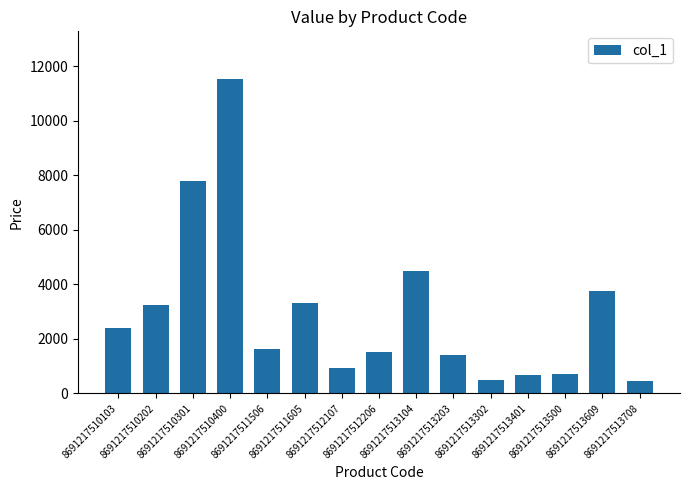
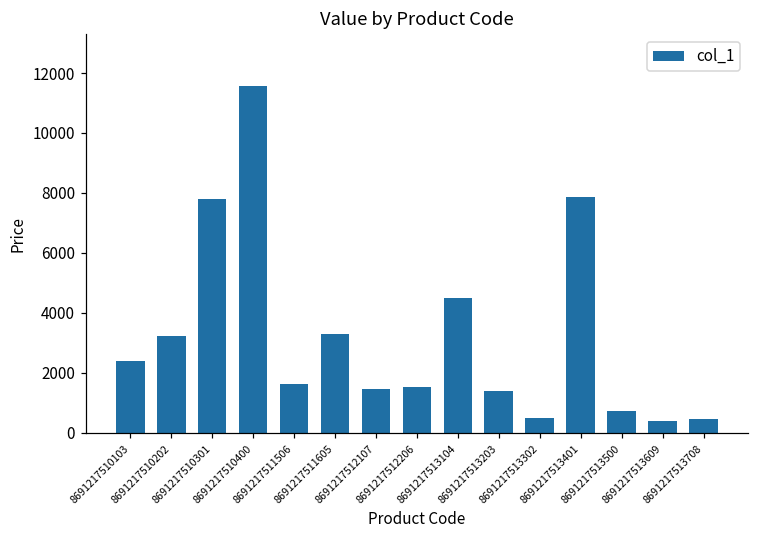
  {
    "8691217510103": 2400,
    "8691217510202": 3200,
    "8691217510301": 7800,
    "8691217510400": 11600,
    "8691217511506": 1600,
    "8691217511605": 3300,
-   "8691217512107": 900,
+   "8691217512107": 1500,
    "8691217512206": 1500,
    "8691217513104": 4500,
    "8691217513203": 1400,
    "8691217513302": 500,
-   "8691217513401": 700,
+   "8691217513401": 7900,
    "8691217513500": 700,
-   "8691217513609": 3800,
+   "8691217513609": 400,
    "8691217513708": 500
  }
